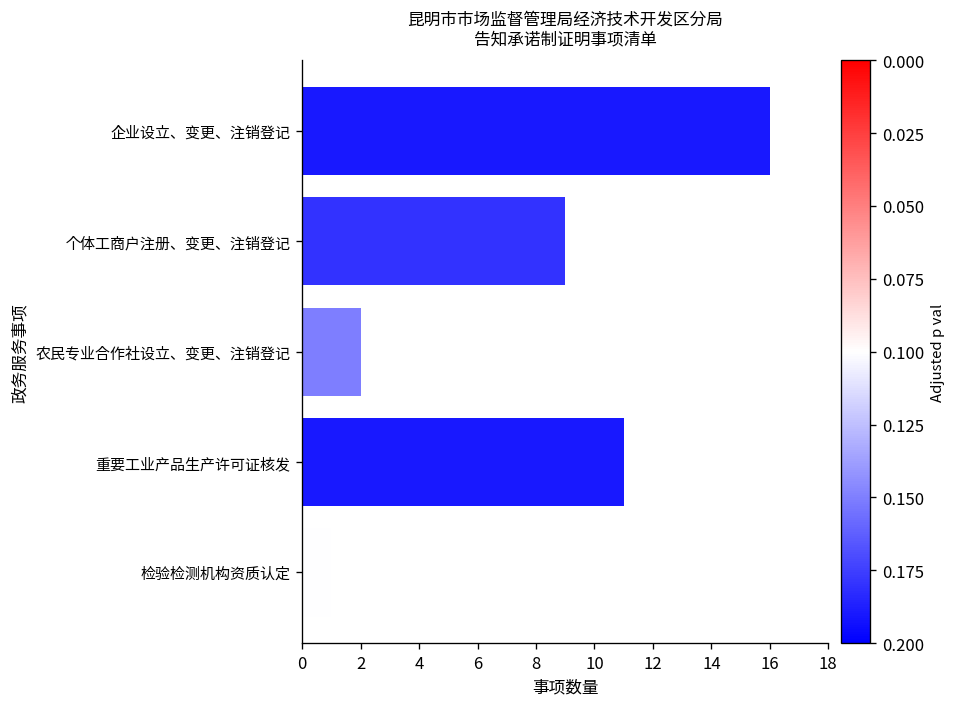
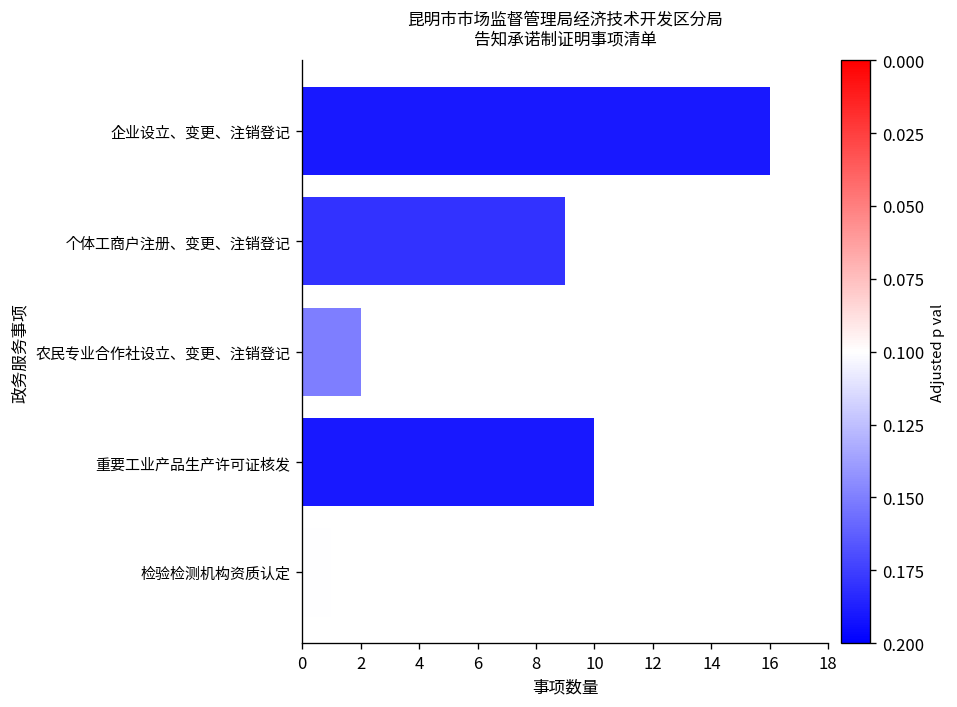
  {
    "企业设立、变更、注销登记": 16,
    "个体工商户注册、变更、注销登记": 9,
    "农民专业合作社设立、变更、注销登记": 2,
-   "重要工业产品生产许可证核发": 11,
+   "重要工业产品生产许可证核发": 10,
    "检验检测机构资质认定": 1
  }
